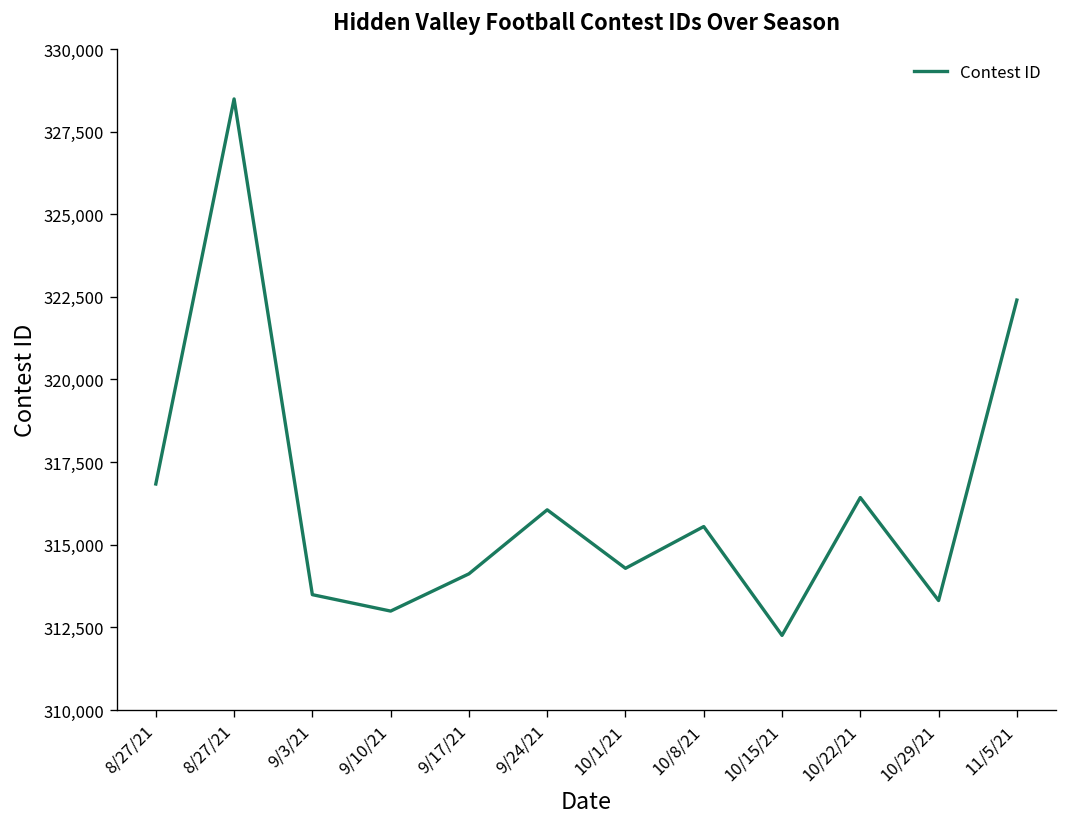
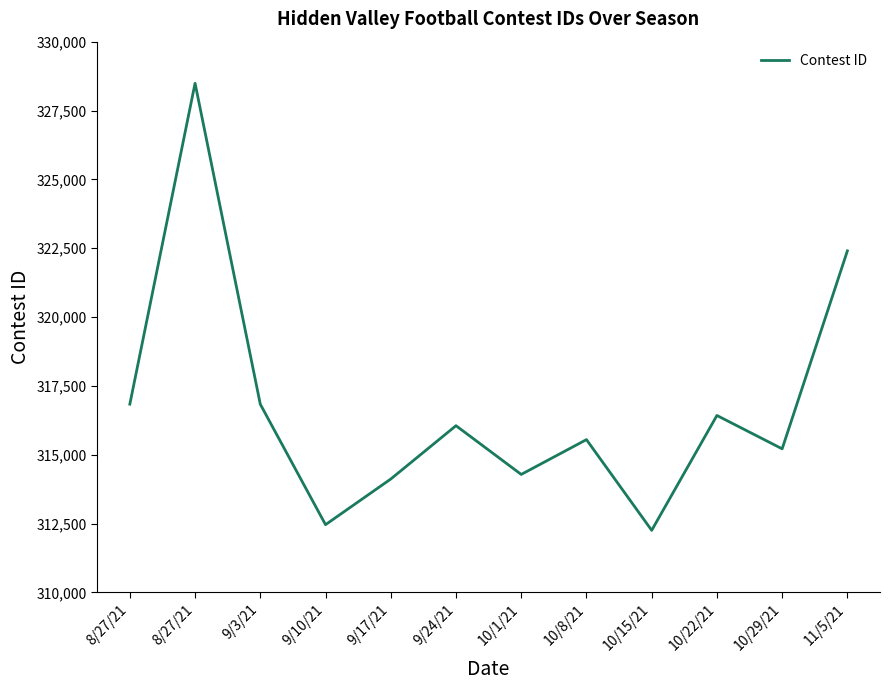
  {
-   "9/3/21": "313,500",
-   "9/10/21": "313,000",
+   "9/3/21": "316,800",
+   "9/10/21": "312,500",
    "9/17/21": "314,100",
    "9/24/21": "316,100",
    "10/1/21": "314,300",
    "10/8/21": "315,600",
    "10/15/21": "312,300",
    "10/22/21": "316,400",
-   "10/29/21": "313,300",
+   "10/29/21": "315,200",
    "11/5/21": "322,400"
  }
